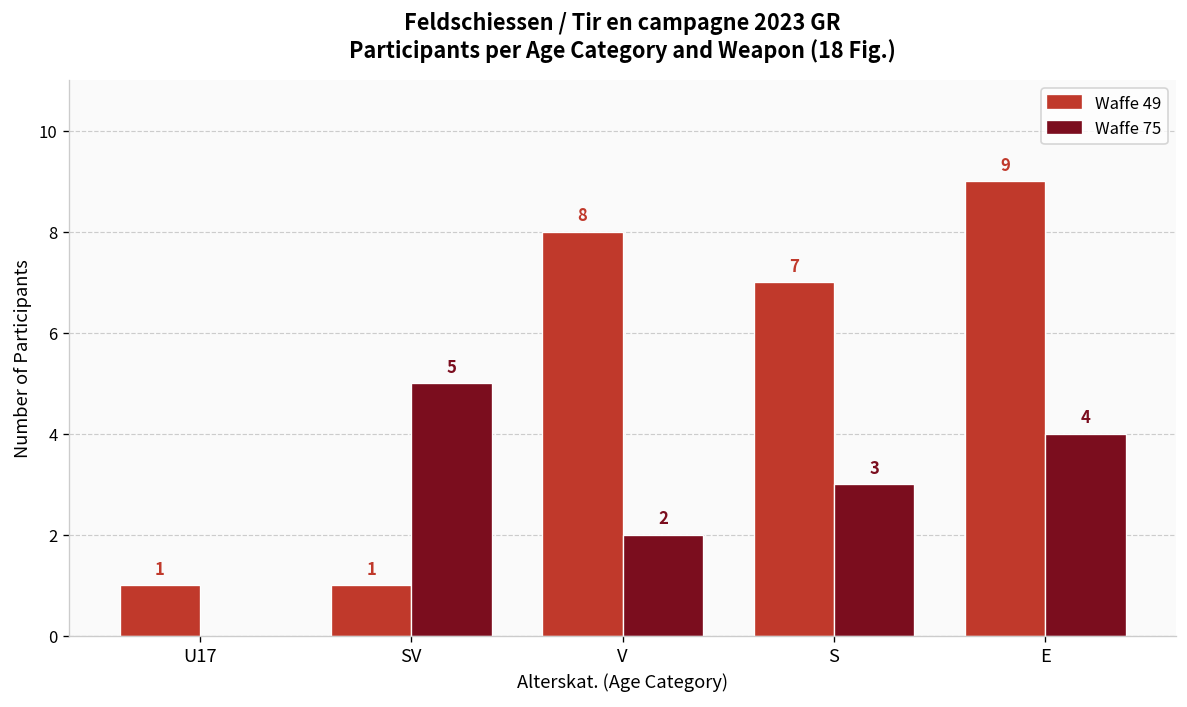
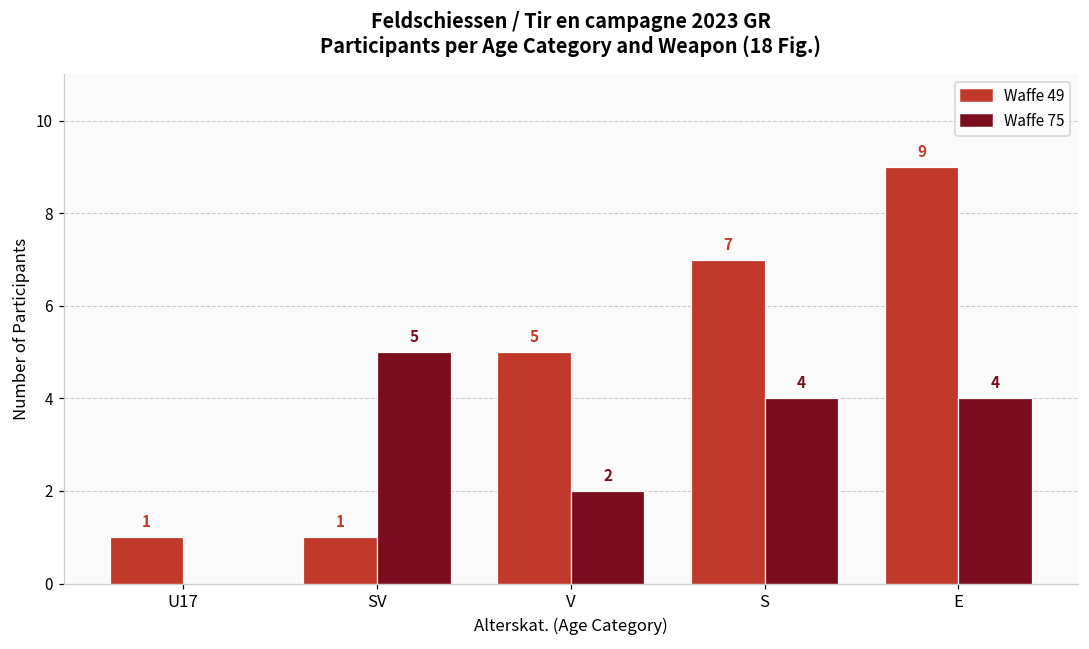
  {
    "Waffe 49": {
      "U17": 1,
      "SV": 1,
-     "V": 8,
+     "V": 5,
      "S": 7,
      "E": 9
    },
    "Waffe 75": {
      "SV": 5,
      "V": 2,
-     "S": 3,
+     "S": 4,
      "E": 4
    }
  }
